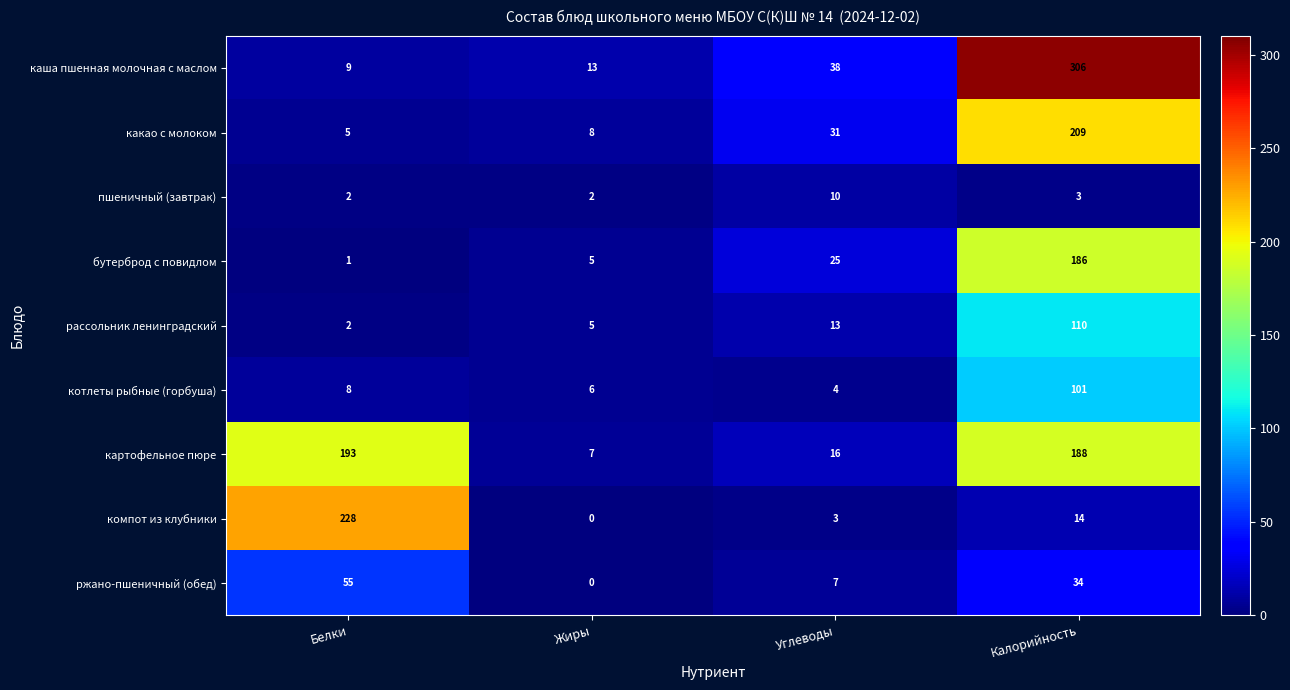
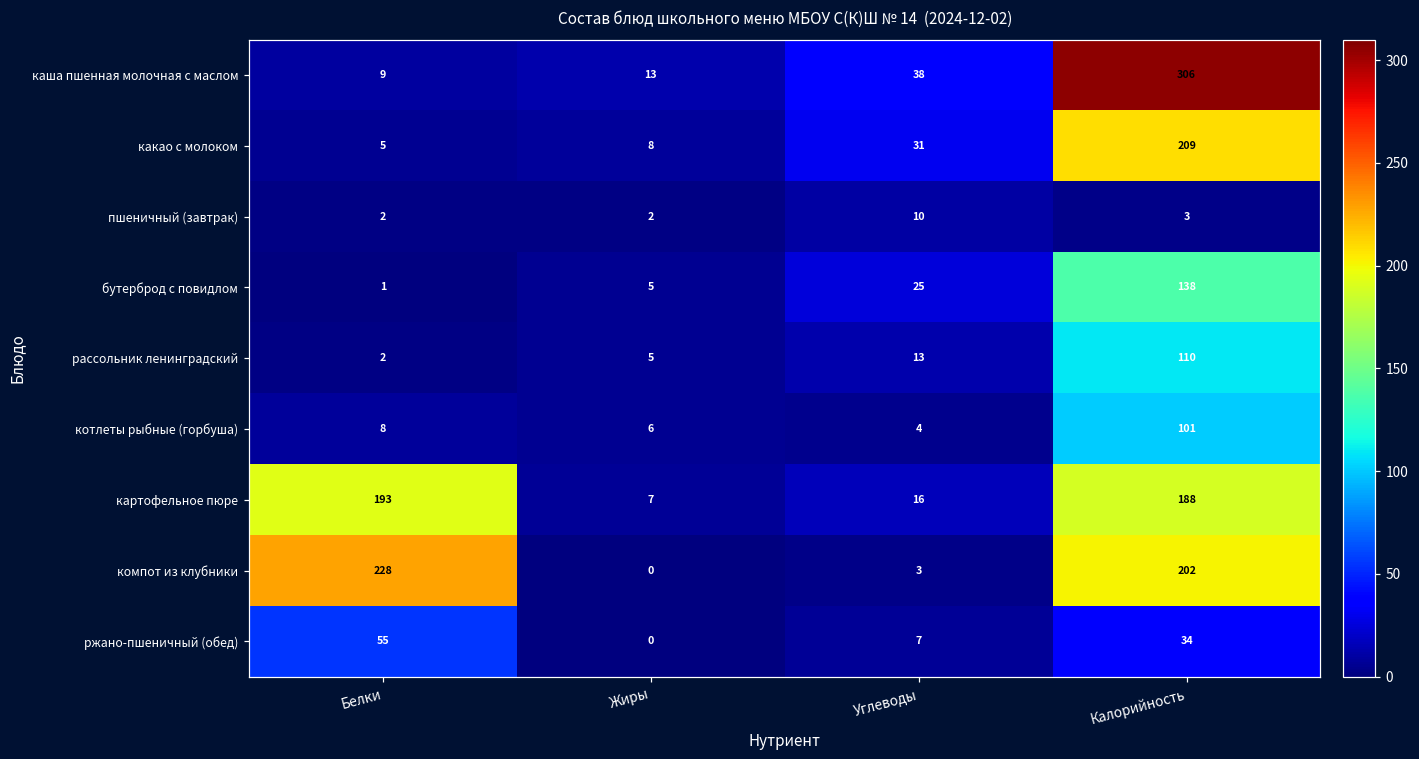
  {
    "каша пшенная молочная с маслом": {
      "Белки": 9,
      "Жиры": 13,
      "Углеводы": 38,
      "Калорийность": 306
    },
    "какао с молоком": {
      "Белки": 5,
      "Жиры": 8,
      "Углеводы": 31,
      "Калорийность": 209
    },
    "пшеничный (завтрак)": {
      "Белки": 2,
      "Жиры": 2,
      "Углеводы": 10,
      "Калорийность": 3
    },
    "бутерброд с повидлом": {
      "Белки": 1,
      "Жиры": 5,
      "Углеводы": 25,
-     "Калорийность": 186
+     "Калорийность": 138
    },
    "рассольник ленинградский": {
      "Белки": 2,
      "Жиры": 5,
      "Углеводы": 13,
      "Калорийность": 110
    },
    "котлеты рыбные (горбуша)": {
      "Белки": 8,
      "Жиры": 6,
      "Углеводы": 4,
      "Калорийность": 101
    },
    "картофельное пюре": {
      "Белки": 193,
      "Жиры": 7,
      "Углеводы": 16,
      "Калорийность": 188
    },
    "компот из клубники": {
      "Белки": 228,
      "Жиры": 0,
      "Углеводы": 3,
-     "Калорийность": 14
+     "Калорийность": 202
    },
    "ржано-пшеничный (обед)": {
      "Белки": 55,
      "Жиры": 0,
      "Углеводы": 7,
      "Калорийность": 34
    }
  }
